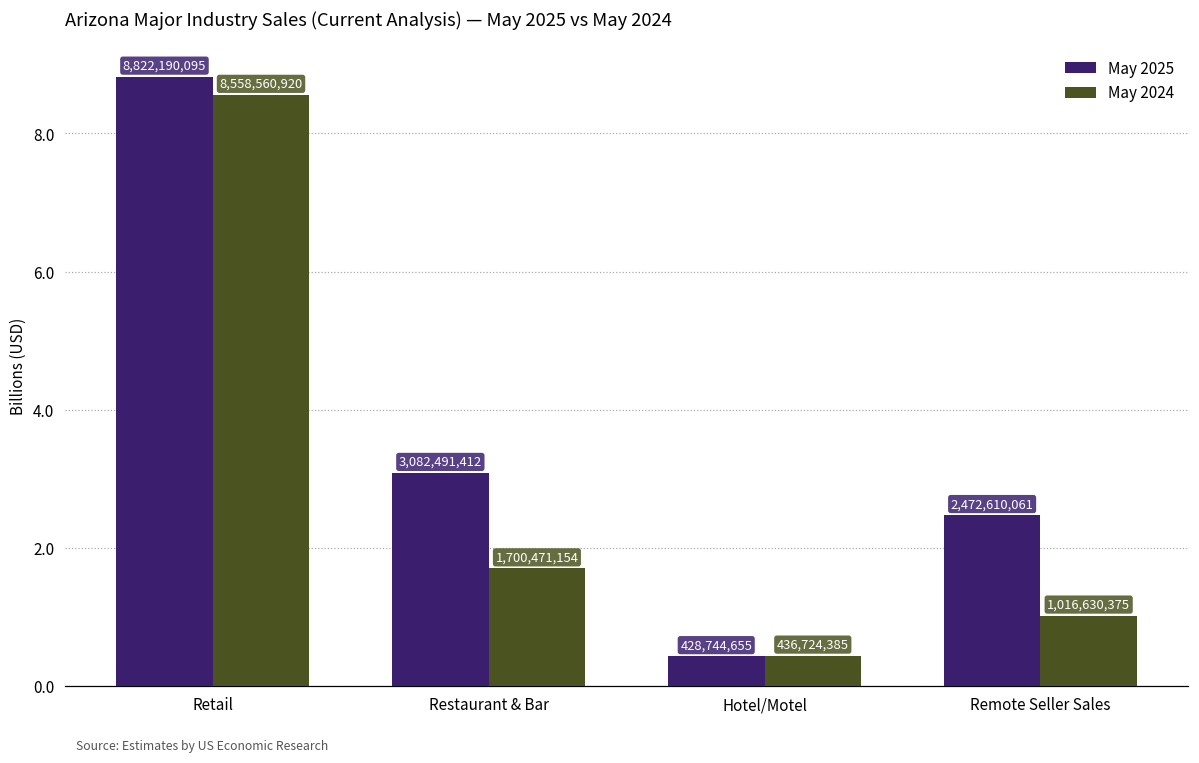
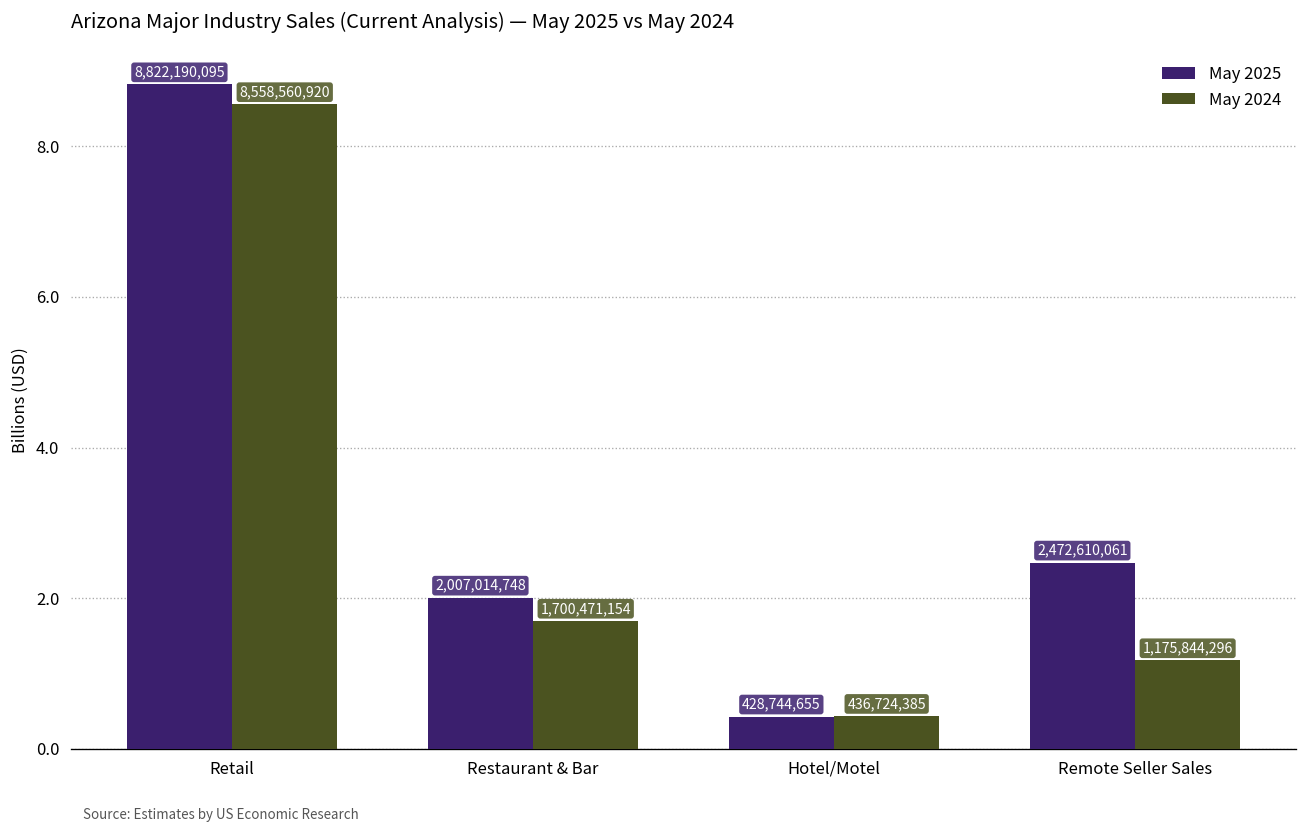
  {
    "May 2025": {
-     "Restaurant & Bar": "3,082,491,412"
+     "Restaurant & Bar": "2,007,014,748"
    },
    "May 2024": {
-     "Remote Seller Sales": "1,016,630,375"
+     "Remote Seller Sales": "1,175,844,296"
    }
  }
